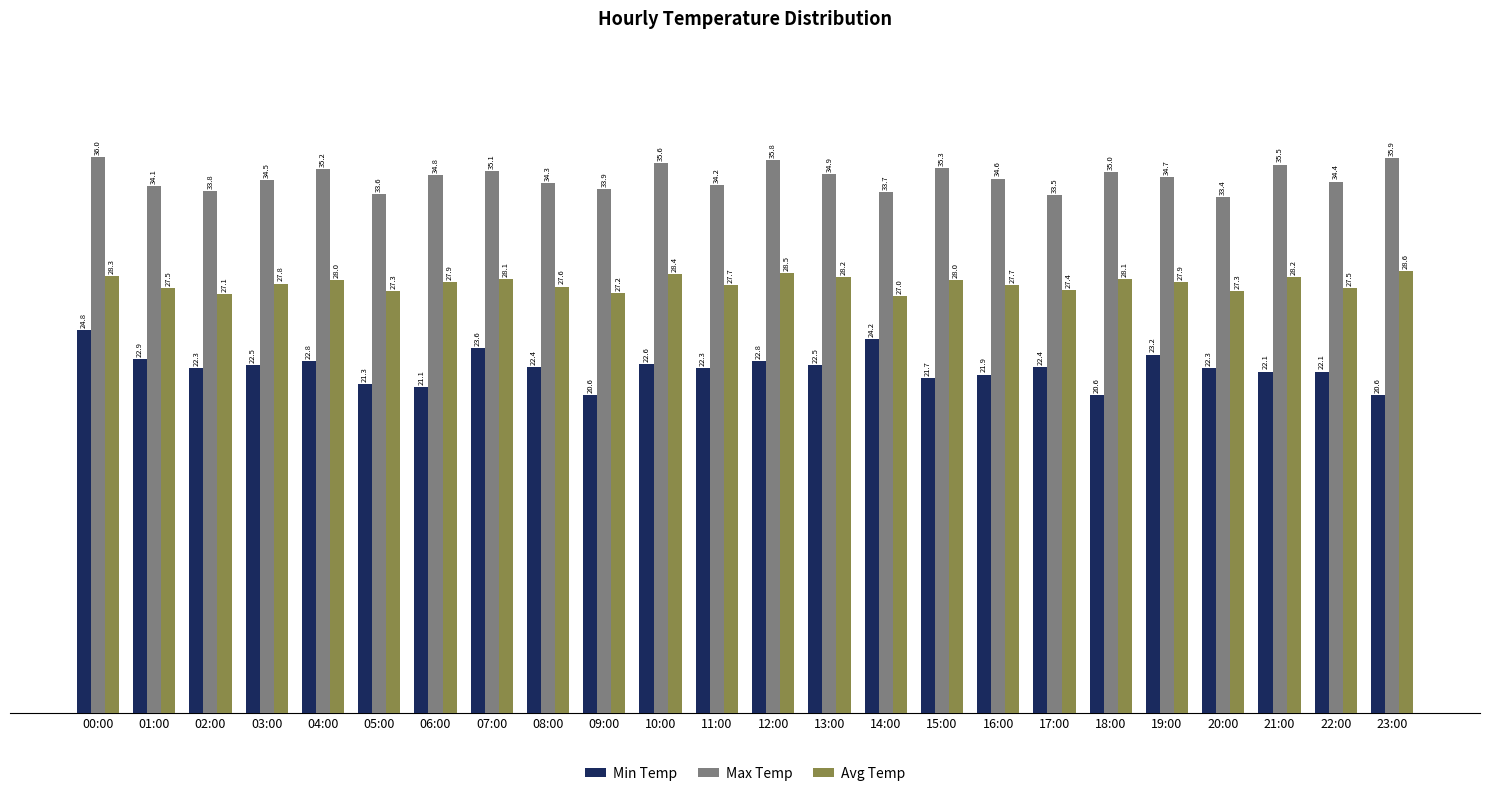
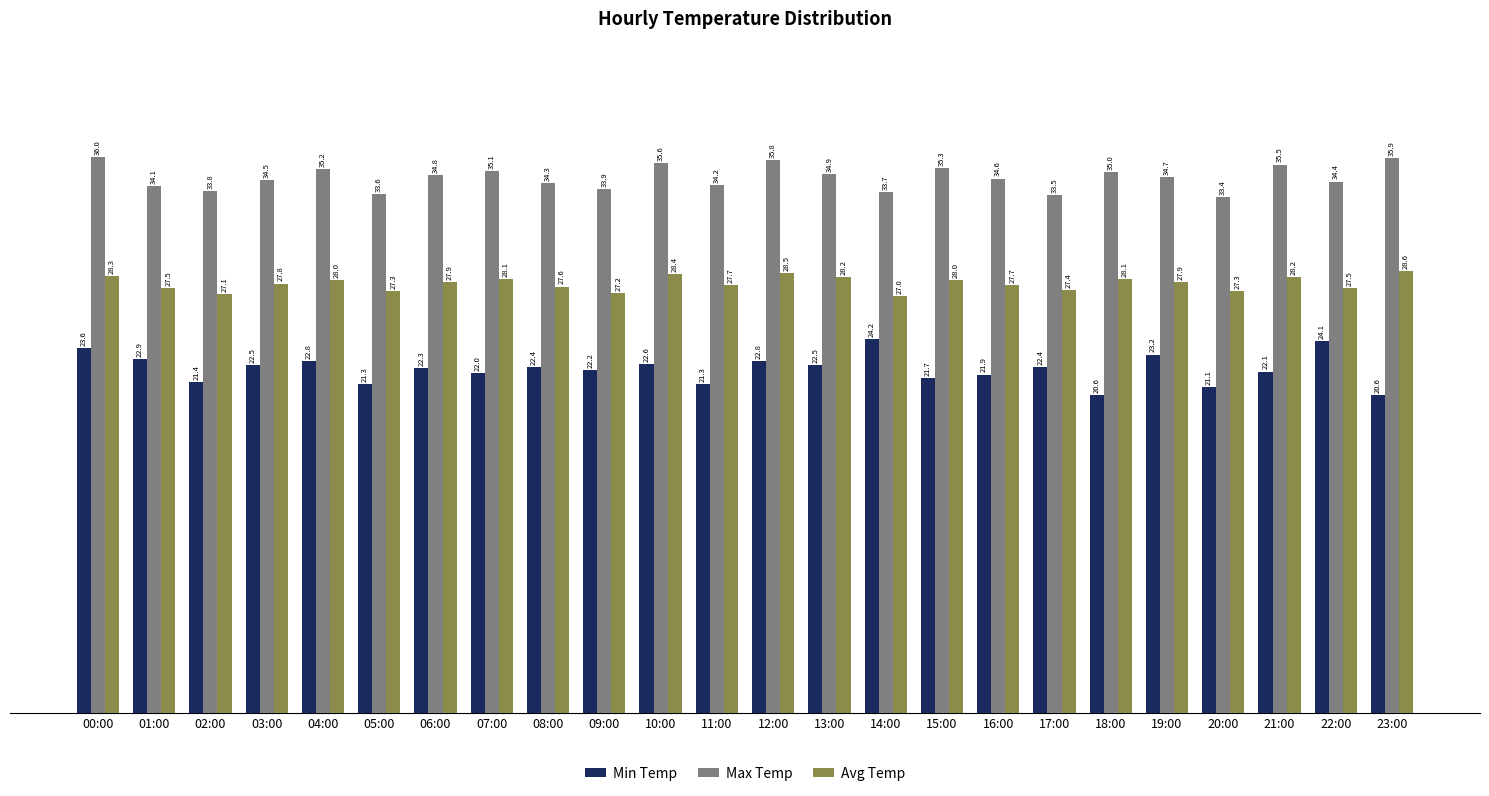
  {
    "Min Temp": {
-     "00:00": 24.8,
+     "00:00": 23.6,
      "01:00": 22.9,
-     "02:00": 22.3,
+     "02:00": 21.4,
      "03:00": 22.5,
      "04:00": 22.8,
      "05:00": 21.3,
-     "06:00": 21.1,
-     "07:00": 23.6,
+     "06:00": 22.3,
+     "07:00": 22.0,
      "08:00": 22.4,
-     "09:00": 20.6,
+     "09:00": 22.2,
      "10:00": 22.6,
-     "11:00": 22.3,
+     "11:00": 21.3,
      "12:00": 22.8,
      "13:00": 22.5,
      "14:00": 24.2,
      "15:00": 21.7,
      "16:00": 21.9,
      "17:00": 22.4,
      "18:00": 20.6,
      "19:00": 23.2,
-     "20:00": 22.3,
+     "20:00": 21.1,
      "21:00": 22.1,
-     "22:00": 22.1,
+     "22:00": 24.1,
      "23:00": 20.6
    }
  }
